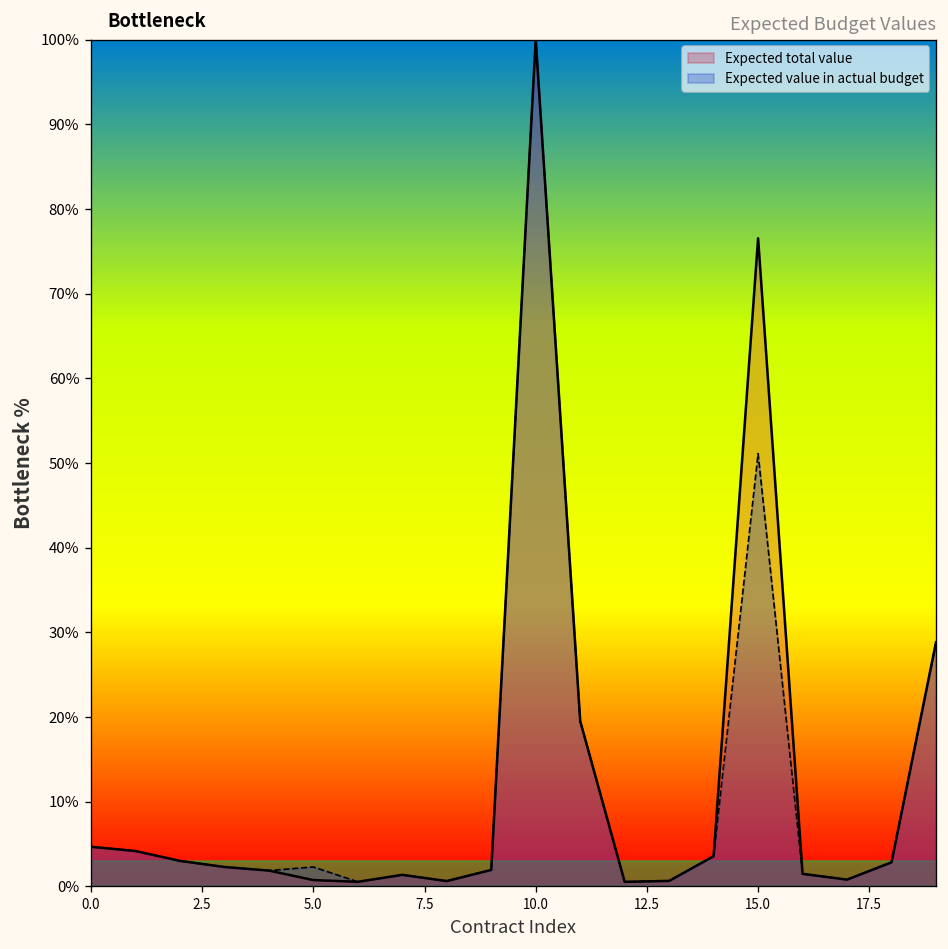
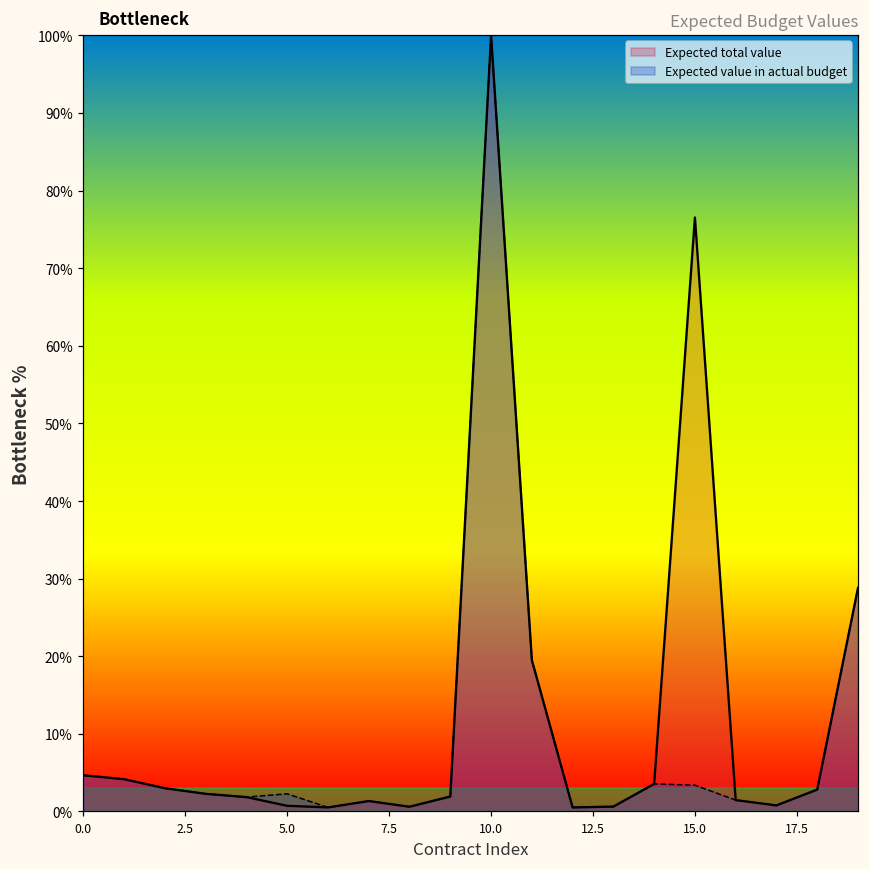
  {
    "Expected total value": {
      "15.0": "77%"
    },
    "Expected value in actual budget": {
-     "15.0": "51%"
+     "15.0": "3%"
    }
  }
